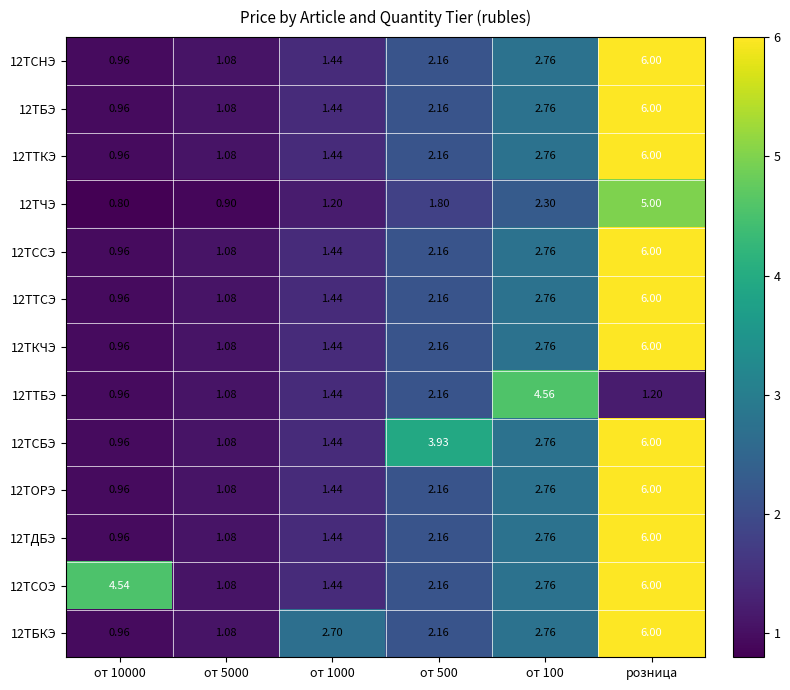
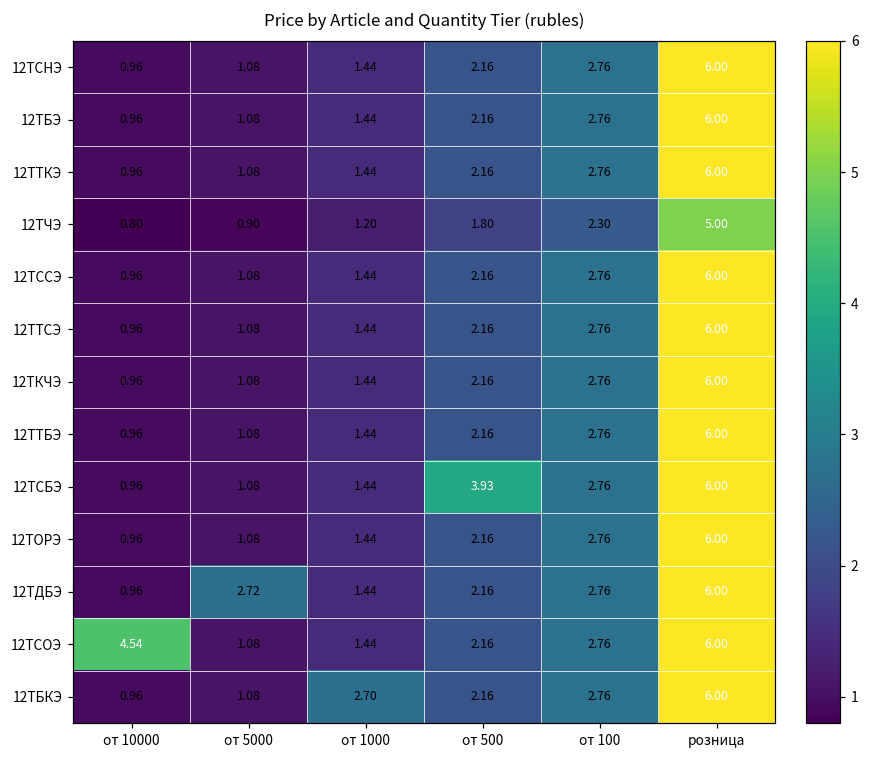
  {
    "12ТСНЭ": {
      "от 10000": 0.96,
      "от 5000": 1.08,
      "от 1000": 1.44,
      "от 500": 2.16,
      "от 100": 2.76,
      "розница": 6.00
    },
    "12ТБЭ": {
      "от 10000": 0.96,
      "от 5000": 1.08,
      "от 1000": 1.44,
      "от 500": 2.16,
      "от 100": 2.76,
      "розница": 6.00
    },
    "12ТТКЭ": {
      "от 10000": 0.96,
      "от 5000": 1.08,
      "от 1000": 1.44,
      "от 500": 2.16,
      "от 100": 2.76,
      "розница": 6.00
    },
    "12ТЧЭ": {
      "от 10000": 0.80,
      "от 5000": 0.90,
      "от 1000": 1.20,
      "от 500": 1.80,
      "от 100": 2.30,
      "розница": 5.00
    },
    "12ТССЭ": {
      "от 10000": 0.96,
      "от 5000": 1.08,
      "от 1000": 1.44,
      "от 500": 2.16,
      "от 100": 2.76,
      "розница": 6.00
    },
    "12ТТСЭ": {
      "от 10000": 0.96,
      "от 5000": 1.08,
      "от 1000": 1.44,
      "от 500": 2.16,
      "от 100": 2.76,
      "розница": 6.00
    },
    "12ТКЧЭ": {
      "от 10000": 0.96,
      "от 5000": 1.08,
      "от 1000": 1.44,
      "от 500": 2.16,
      "от 100": 2.76,
      "розница": 6.00
    },
    "12ТТБЭ": {
      "от 10000": 0.96,
      "от 5000": 1.08,
      "от 1000": 1.44,
      "от 500": 2.16,
-     "от 100": 4.56,
-     "розница": 1.20
+     "от 100": 2.76,
+     "розница": 6.00
    },
    "12ТСБЭ": {
      "от 10000": 0.96,
      "от 5000": 1.08,
      "от 1000": 1.44,
      "от 500": 3.93,
      "от 100": 2.76,
      "розница": 6.00
    },
    "12ТОРЭ": {
      "от 10000": 0.96,
      "от 5000": 1.08,
      "от 1000": 1.44,
      "от 500": 2.16,
      "от 100": 2.76,
      "розница": 6.00
    },
    "12ТДБЭ": {
      "от 10000": 0.96,
-     "от 5000": 1.08,
+     "от 5000": 2.72,
      "от 1000": 1.44,
      "от 500": 2.16,
      "от 100": 2.76,
      "розница": 6.00
    },
    "12ТСОЭ": {
      "от 10000": 4.54,
      "от 5000": 1.08,
      "от 1000": 1.44,
      "от 500": 2.16,
      "от 100": 2.76,
      "розница": 6.00
    },
    "12ТБКЭ": {
      "от 10000": 0.96,
      "от 5000": 1.08,
      "от 1000": 2.70,
      "от 500": 2.16,
      "от 100": 2.76,
      "розница": 6.00
    }
  }
